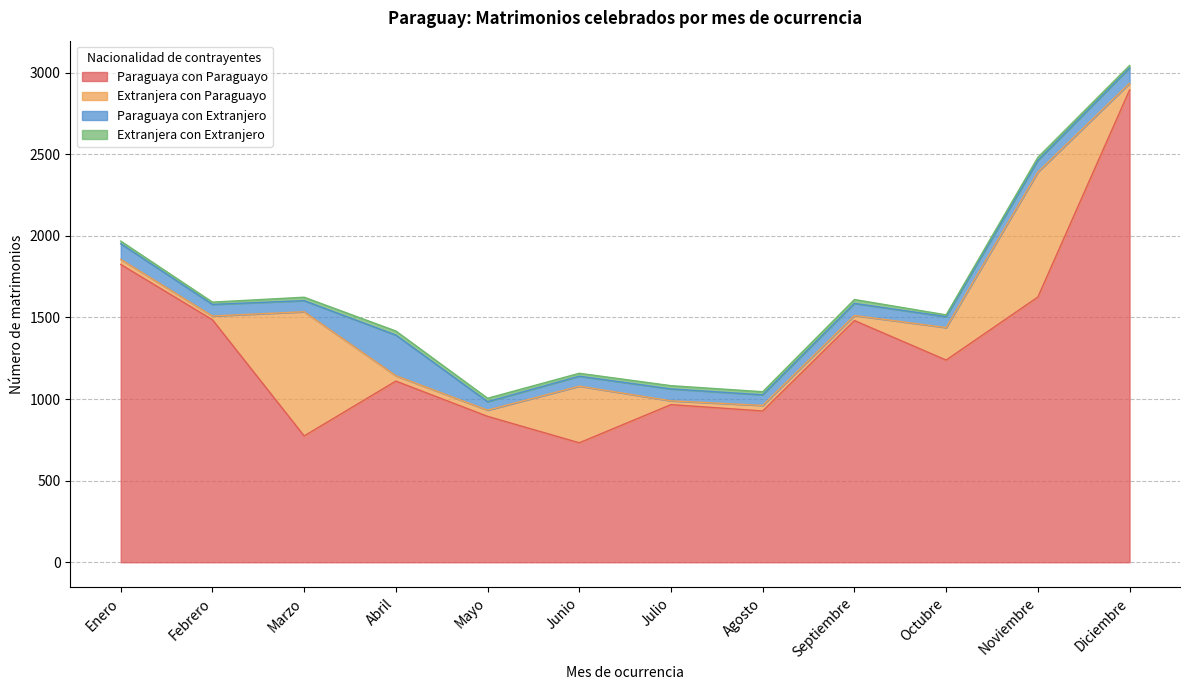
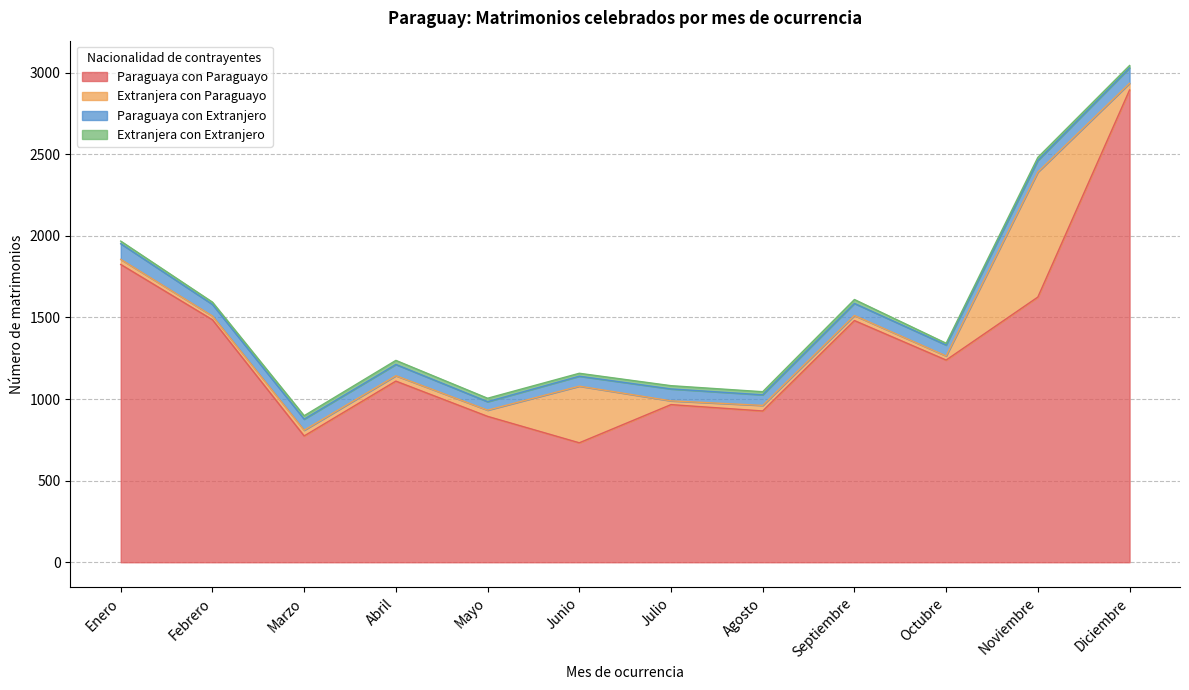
  {
    "Paraguaya con Paraguayo": {
      "Enero": 1830,
      "Febrero": 1490,
      "Marzo": 770,
      "Abril": 1110,
      "Mayo": 890,
      "Junio": 730,
      "Julio": 970,
      "Agosto": 930,
      "Septiembre": 1480,
      "Octubre": 1240,
      "Noviembre": 1630,
      "Diciembre": 2890
    },
    "Extranjera con Paraguayo": {
      "Enero": 30,
      "Febrero": 20,
-     "Marzo": 760,
+     "Marzo": 40,
      "Abril": 30,
      "Mayo": 40,
      "Junio": 350,
      "Julio": 20,
      "Agosto": 30,
      "Septiembre": 30,
-     "Octubre": 200,
+     "Octubre": 30,
      "Noviembre": 770,
      "Diciembre": 40
    },
    "Paraguaya con Extranjero": {
      "Enero": 100,
      "Marzo": 70,
-     "Abril": 250,
+     "Abril": 70,
      "Mayo": 50,
      "Junio": 60,
      "Julio": 70,
      "Agosto": 70,
      "Septiembre": 70,
      "Noviembre": 70
    },
    "Extranjera con Extranjero": {
      "Enero": 20,
      "Marzo": 20,
      "Abril": 30,
      "Mayo": 20,
      "Junio": 20,
      "Julio": 20,
      "Agosto": 20,
      "Septiembre": 20,
      "Noviembre": 20
    }
  }
